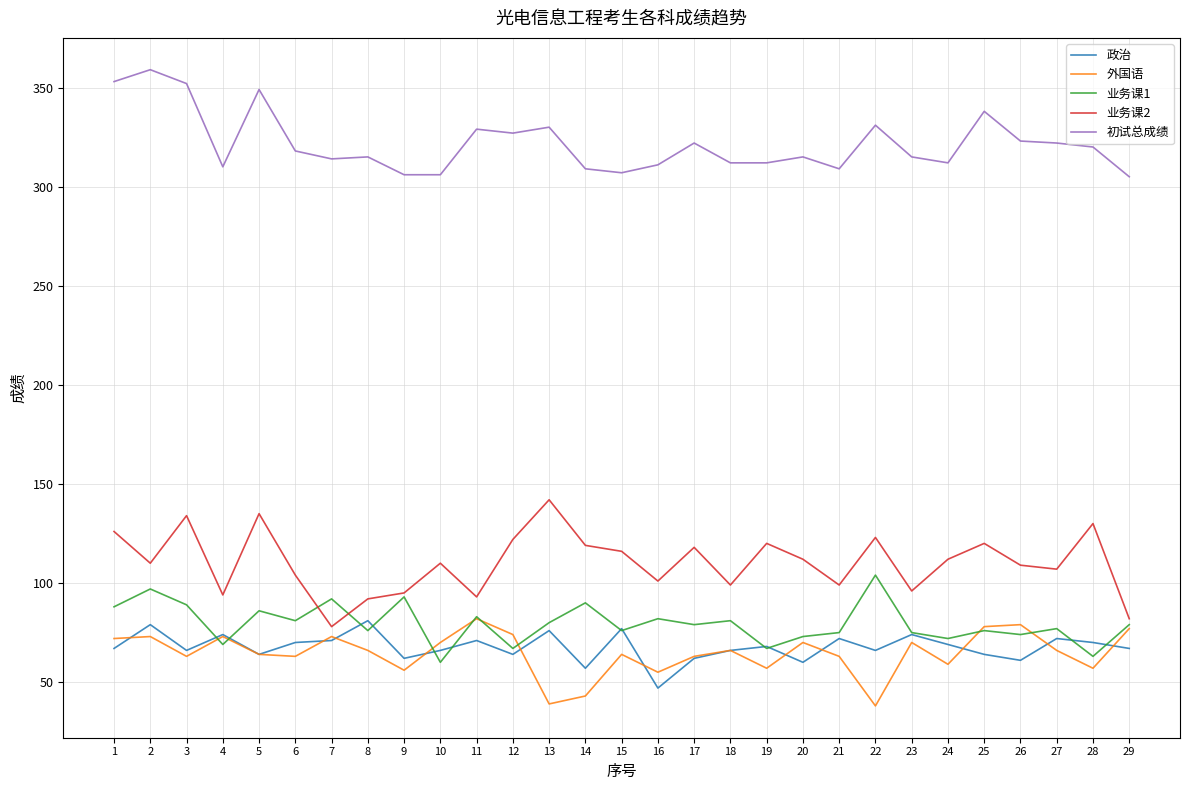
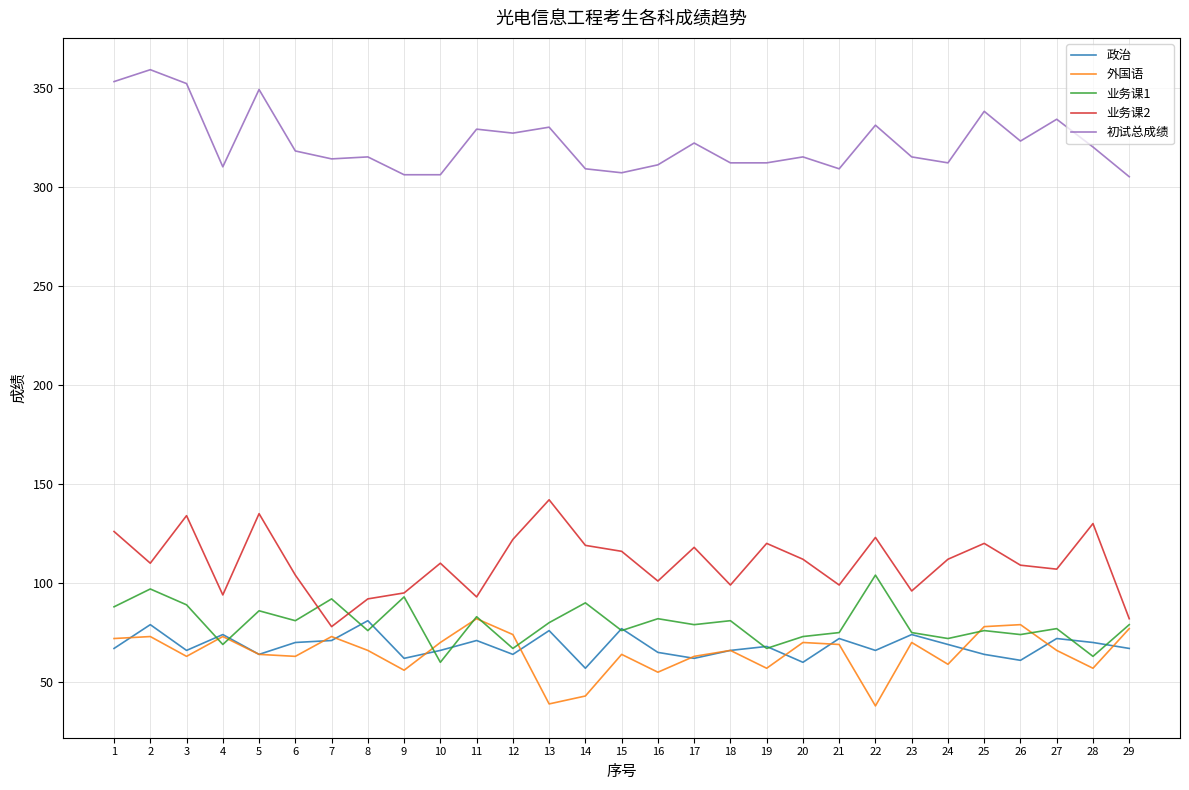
  {
    "政治": {
      "1": 67,
      "2": 79,
      "3": 66,
      "6": 70,
      "7": 71,
      "8": 81,
      "9": 62,
      "10": 66,
      "11": 71,
      "12": 64,
      "13": 76,
      "14": 57,
-     "16": 47,
+     "16": 65,
      "20": 60,
      "21": 72,
      "22": 66,
      "24": 69,
      "25": 64,
      "26": 61,
      "27": 72,
      "28": 70,
      "29": 67
    },
    "外国语": {
      "1": 72,
      "2": 73,
      "3": 63,
      "6": 63,
      "7": 73,
      "8": 66,
      "9": 56,
      "10": 70,
      "12": 74,
      "13": 39,
      "14": 43,
      "15": 64,
      "16": 55,
      "19": 57,
      "20": 70,
-     "21": 63,
+     "21": 69,
      "22": 38,
      "23": 70,
      "24": 59,
      "25": 78,
      "26": 79,
      "27": 66,
      "28": 57,
      "29": 77
    },
    "业务课1": {
      "1": 88,
      "2": 97,
      "3": 89,
      "4": 69,
      "5": 86,
      "6": 81,
      "7": 92,
      "8": 76,
      "9": 93,
      "10": 60,
      "12": 67,
      "13": 80,
      "14": 90,
      "16": 82,
      "17": 79,
      "18": 81,
      "20": 73,
      "21": 75,
      "22": 104,
      "24": 72,
      "25": 76,
      "26": 74,
      "27": 77,
      "28": 63,
      "29": 79
    },
    "业务课2": {
      "1": 126,
      "2": 110,
      "3": 134,
      "4": 94,
      "5": 135,
      "6": 104,
      "7": 78,
      "8": 92,
      "9": 95,
      "10": 110,
      "11": 93,
      "12": 122,
      "13": 142,
      "14": 119,
      "15": 116,
      "16": 101,
      "17": 118,
      "18": 99,
      "19": 120,
      "20": 112,
      "21": 99,
      "22": 123,
      "23": 96,
      "24": 112,
      "25": 120,
      "26": 109,
      "27": 107,
      "28": 130,
      "29": 82
    },
    "初试总成绩": {
      "1": 353,
      "2": 359,
      "3": 352,
      "4": 310,
      "5": 349,
      "6": 318,
      "7": 314,
      "8": 315,
      "9": 306,
      "10": 306,
      "11": 329,
      "12": 327,
      "13": 330,
      "14": 309,
      "15": 307,
      "16": 311,
      "17": 322,
      "18": 312,
      "19": 312,
      "20": 315,
      "21": 309,
      "22": 331,
      "23": 315,
      "24": 312,
      "25": 338,
      "26": 323,
-     "27": 322,
+     "27": 334,
      "28": 320,
      "29": 305
    }
  }
